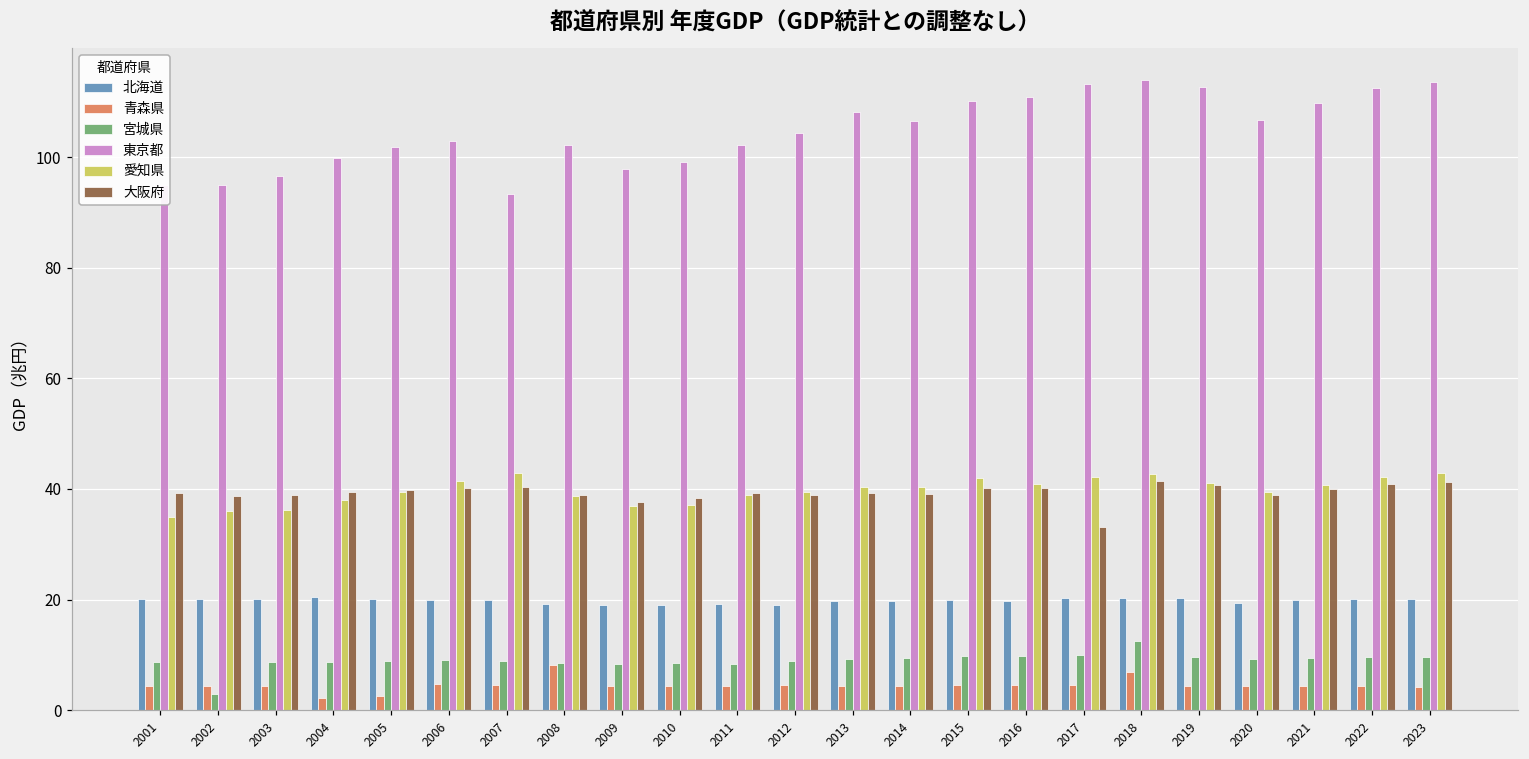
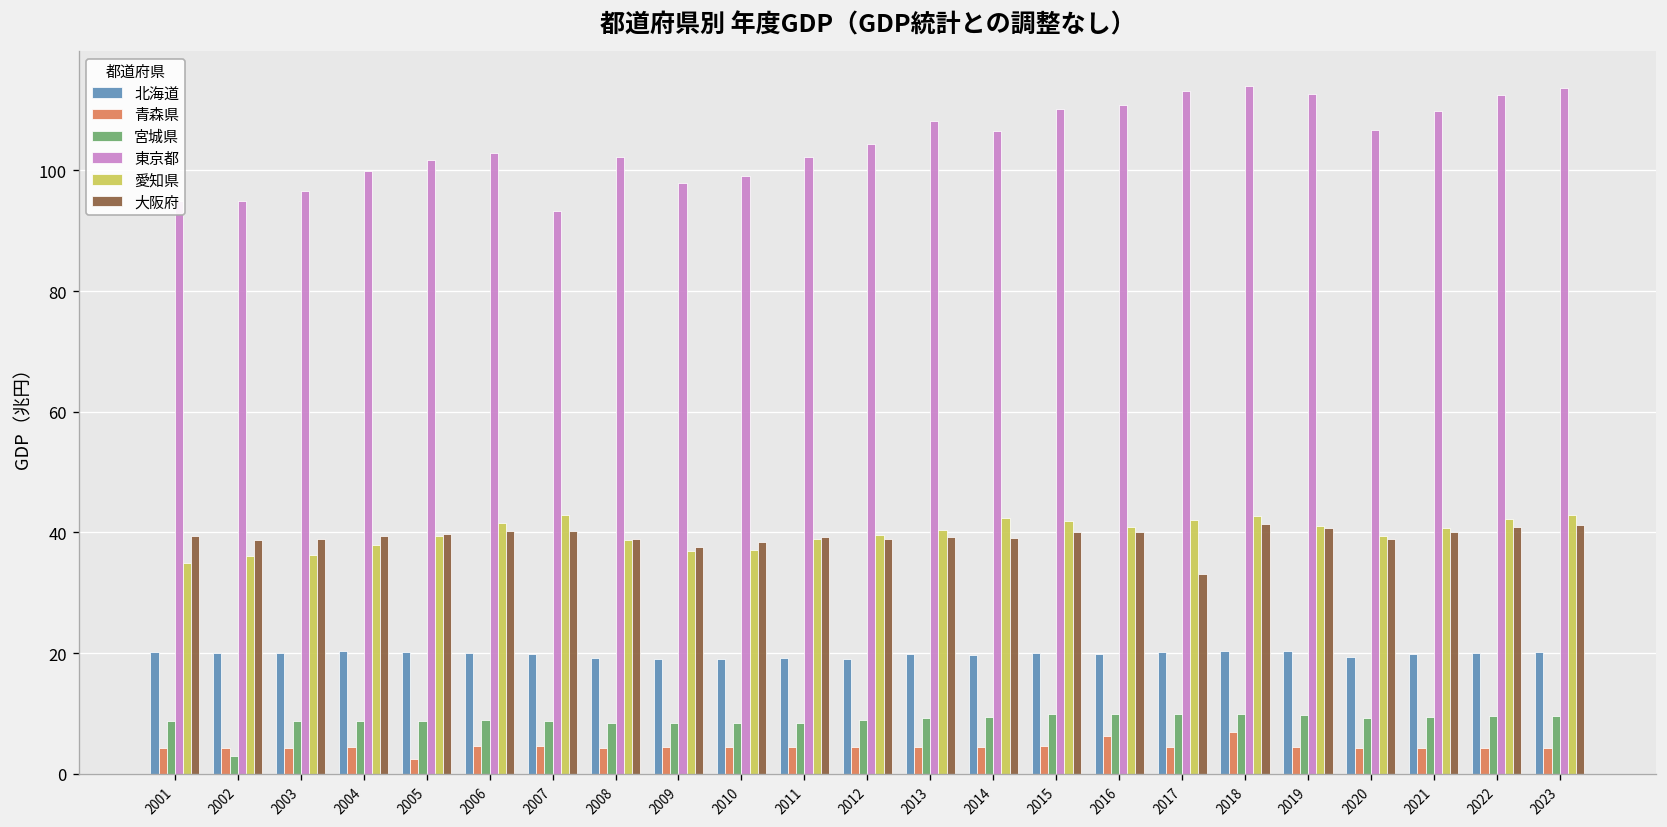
  {
    "北海道": {
      "2001": 20,
      "2002": 20,
      "2003": 20,
      "2004": 20,
      "2005": 20,
      "2006": 20,
      "2007": 20,
      "2008": 19,
      "2009": 19,
      "2010": 19,
      "2011": 19,
      "2012": 19,
      "2013": 20,
      "2014": 20,
      "2015": 20,
      "2016": 20,
      "2017": 20,
      "2018": 20,
      "2019": 20,
      "2020": 19,
      "2021": 20,
      "2022": 20,
      "2023": 20
    },
    "青森県": {
      "2001": 4,
      "2002": 4,
      "2003": 4,
-     "2004": 2,
+     "2004": 4,
      "2005": 3,
      "2006": 5,
      "2007": 5,
-     "2008": 8,
+     "2008": 4,
      "2009": 4,
      "2010": 4,
      "2011": 4,
      "2012": 4,
      "2013": 4,
      "2014": 4,
      "2015": 5,
-     "2016": 5,
+     "2016": 6,
      "2017": 4,
      "2018": 7,
      "2019": 4,
      "2020": 4,
      "2021": 4,
      "2022": 4,
      "2023": 4
    },
    "宮城県": {
      "2001": 9,
      "2002": 3,
      "2003": 9,
      "2004": 9,
      "2005": 9,
      "2006": 9,
      "2007": 9,
      "2008": 8,
      "2009": 8,
      "2010": 8,
      "2011": 8,
      "2012": 9,
      "2013": 9,
      "2014": 9,
      "2015": 10,
      "2016": 10,
      "2017": 10,
-     "2018": 12,
+     "2018": 10,
      "2019": 10,
      "2020": 9,
      "2021": 9,
      "2022": 10,
      "2023": 10
    },
    "東京都": {
      "2002": 95,
      "2003": 97,
      "2004": 100,
      "2005": 102,
      "2006": 103,
      "2007": 93,
      "2008": 102,
      "2009": 98,
      "2010": 99,
      "2011": 102,
      "2012": 104,
      "2013": 108,
      "2014": 106,
      "2015": 110,
      "2016": 111,
      "2017": 113,
      "2018": 114,
      "2019": 113,
      "2020": 107,
      "2021": 110,
      "2022": 113,
      "2023": 114
    },
    "愛知県": {
      "2001": 35,
      "2002": 36,
      "2003": 36,
      "2004": 38,
      "2005": 39,
      "2006": 42,
      "2007": 43,
      "2008": 39,
      "2009": 37,
      "2010": 37,
      "2011": 39,
      "2012": 40,
      "2013": 40,
-     "2014": 40,
+     "2014": 42,
      "2015": 42,
      "2016": 41,
      "2017": 42,
      "2018": 43,
      "2019": 41,
      "2020": 39,
      "2021": 41,
      "2022": 42,
      "2023": 43
    },
    "大阪府": {
      "2001": 39,
      "2002": 39,
      "2003": 39,
      "2004": 39,
      "2005": 40,
      "2006": 40,
      "2007": 40,
      "2008": 39,
      "2009": 38,
      "2010": 38,
      "2011": 39,
      "2012": 39,
      "2013": 39,
      "2014": 39,
      "2015": 40,
      "2016": 40,
      "2017": 33,
      "2018": 41,
      "2019": 41,
      "2020": 39,
      "2021": 40,
      "2022": 41,
      "2023": 41
    }
  }
